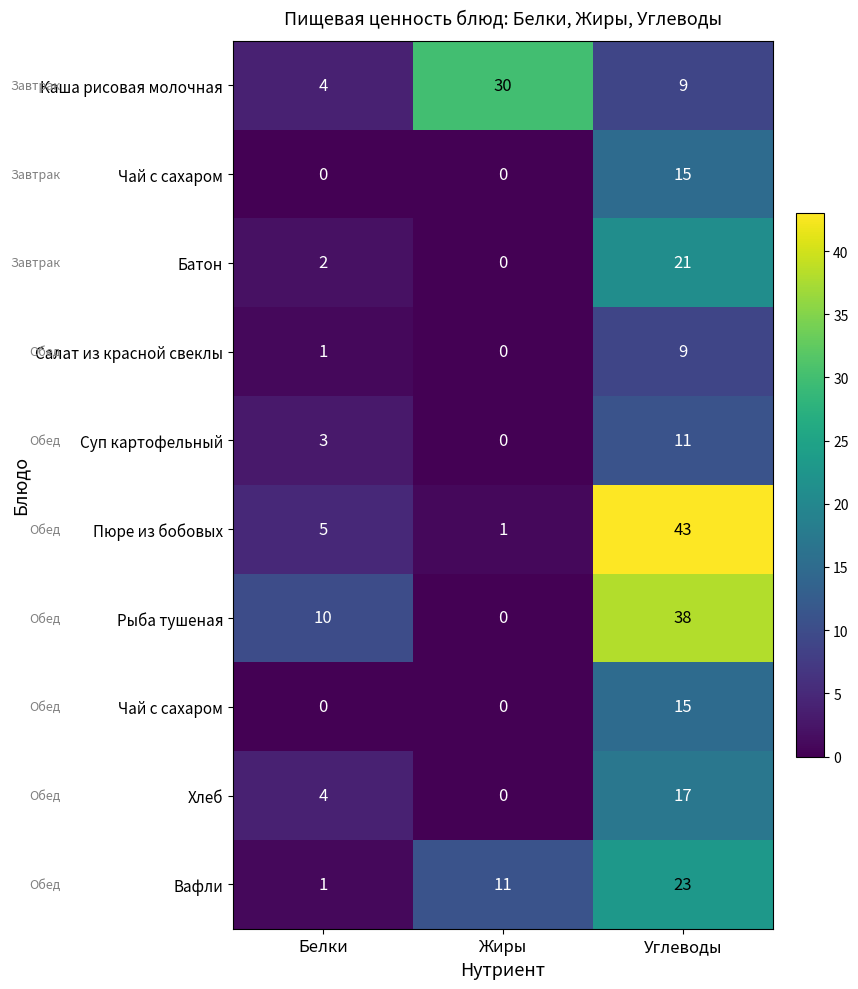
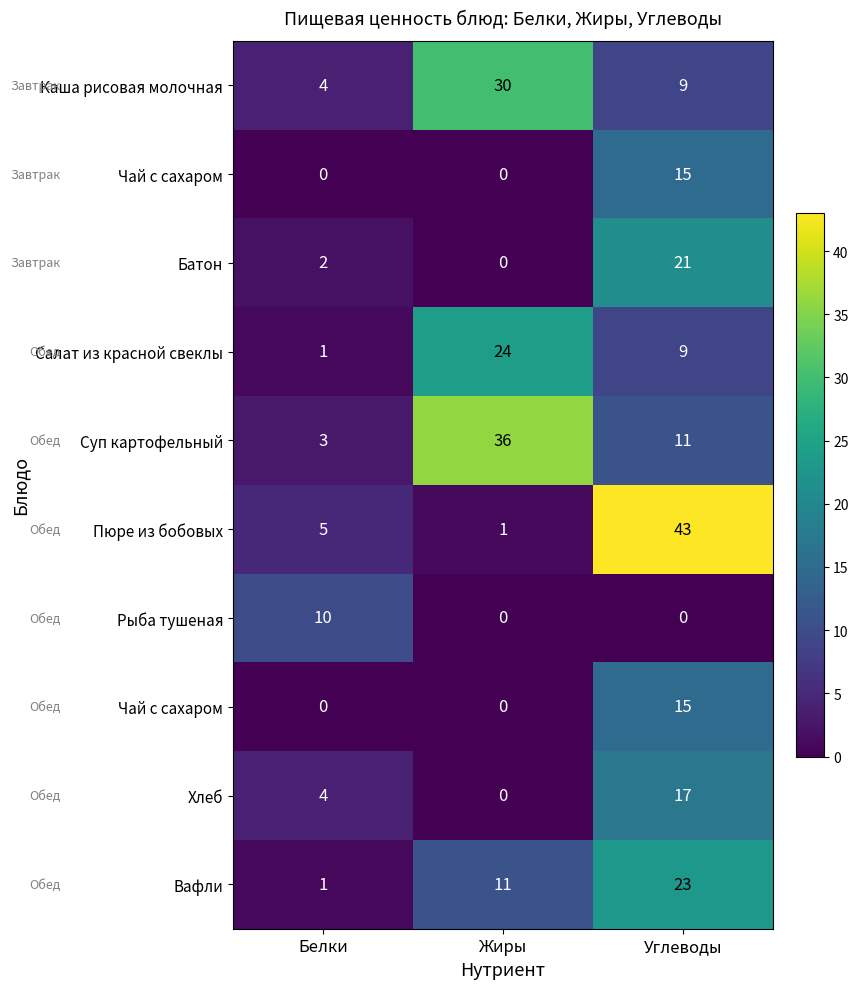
  {
    "Каша рисовая молочная": {
      "Белки": 4,
      "Жиры": 30,
      "Углеводы": 9
    },
    "Батон": {
      "Белки": 2,
      "Жиры": 0,
      "Углеводы": 21
    },
    "Салат из красной свеклы": {
      "Белки": 1,
-     "Жиры": 0,
+     "Жиры": 24,
      "Углеводы": 9
    },
    "Суп картофельный": {
      "Белки": 3,
-     "Жиры": 0,
+     "Жиры": 36,
      "Углеводы": 11
    },
    "Пюре из бобовых": {
      "Белки": 5,
      "Жиры": 1,
      "Углеводы": 43
    },
    "Рыба тушеная": {
      "Белки": 10,
      "Жиры": 0,
-     "Углеводы": 38
+     "Углеводы": 0
    },
    "Хлеб": {
      "Белки": 4,
      "Жиры": 0,
      "Углеводы": 17
    },
    "Вафли": {
      "Белки": 1,
      "Жиры": 11,
      "Углеводы": 23
    }
  }
